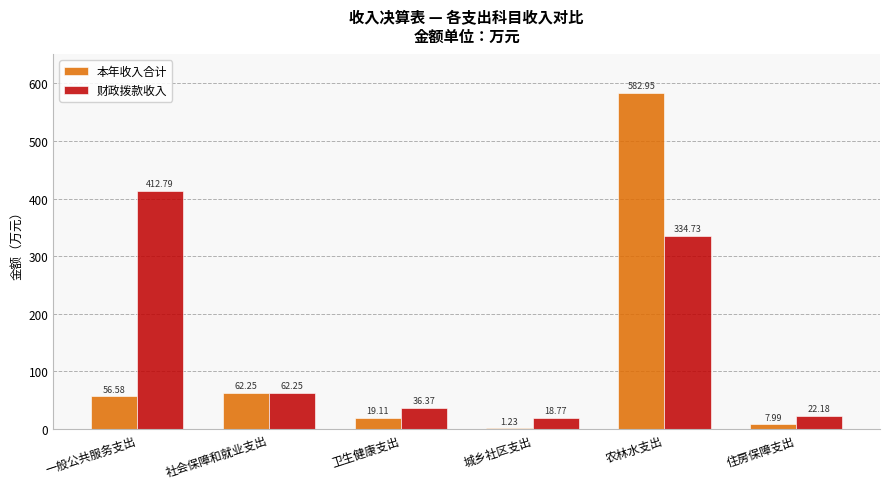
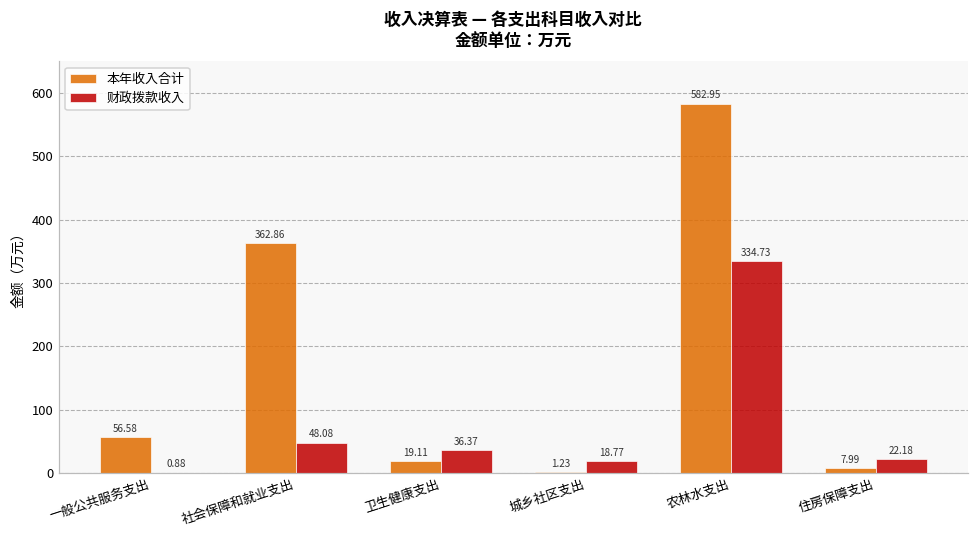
  {
    "本年收入合计": {
      "一般公共服务支出": 56.58,
-     "社会保障和就业支出": 62.25,
+     "社会保障和就业支出": 362.86,
      "卫生健康支出": 19.11,
      "城乡社区支出": 1.23,
      "农林水支出": 582.95,
      "住房保障支出": 7.99
    },
    "财政拨款收入": {
-     "一般公共服务支出": 412.79,
-     "社会保障和就业支出": 62.25,
+     "一般公共服务支出": 0.88,
+     "社会保障和就业支出": 48.08,
      "卫生健康支出": 36.37,
      "城乡社区支出": 18.77,
      "农林水支出": 334.73,
      "住房保障支出": 22.18
    }
  }
